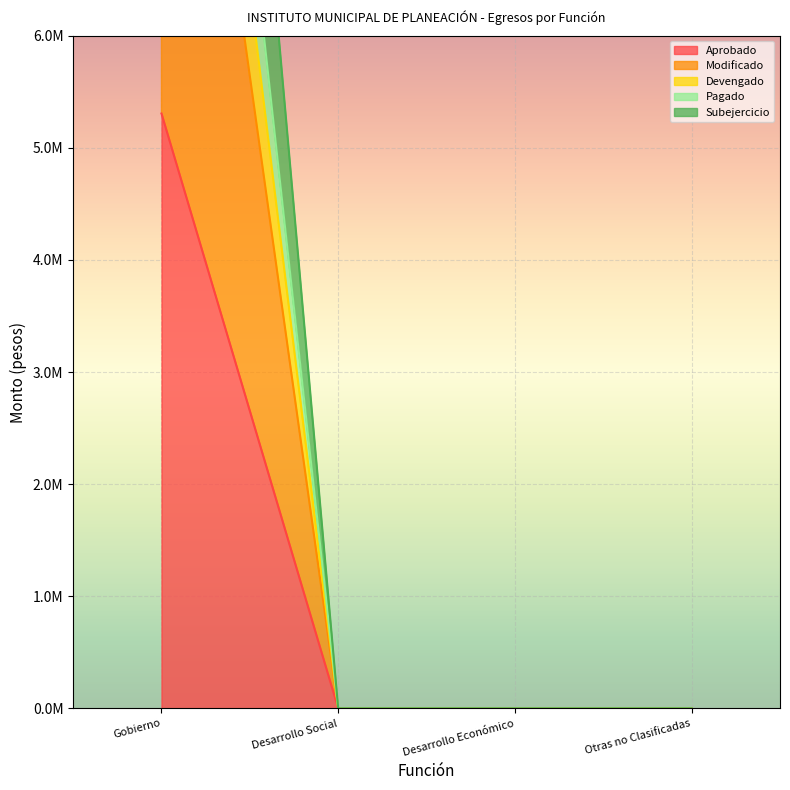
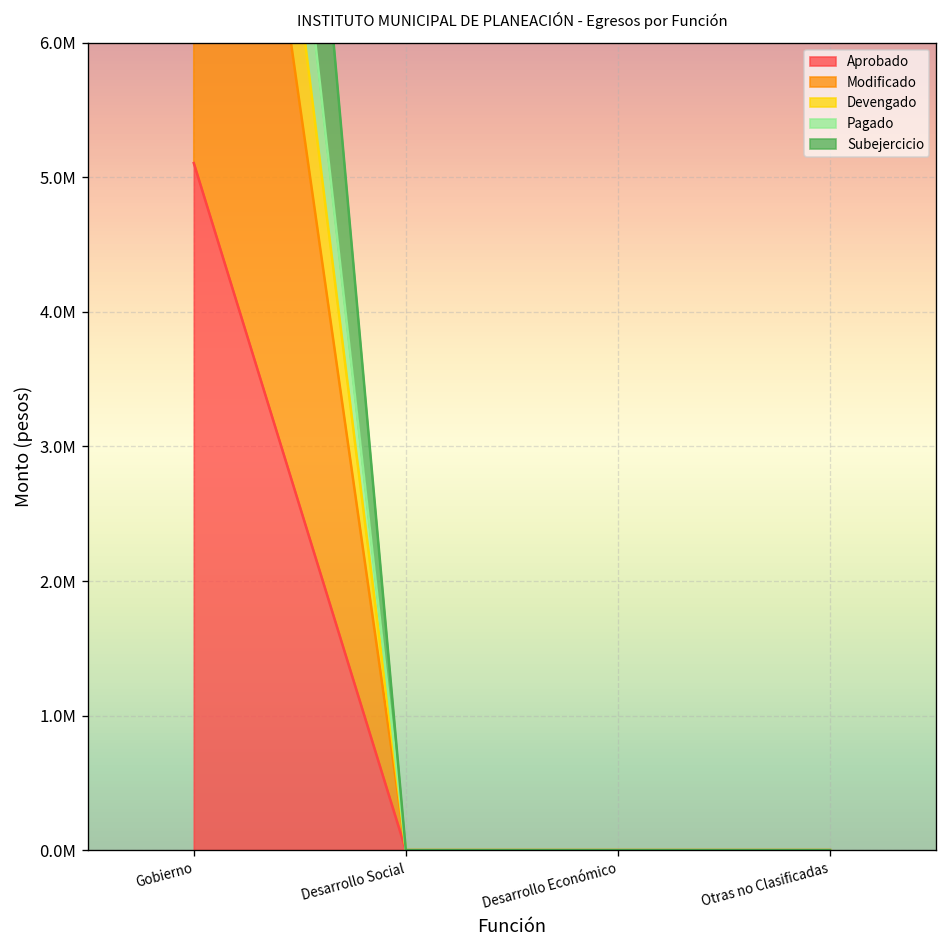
  {
    "Aprobado": {
-     "Gobierno": 5310000
+     "Gobierno": 5110000
    }
  }
